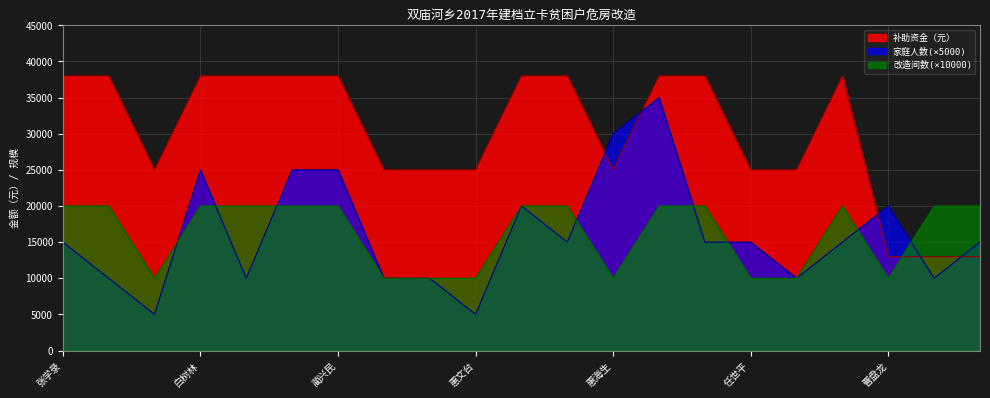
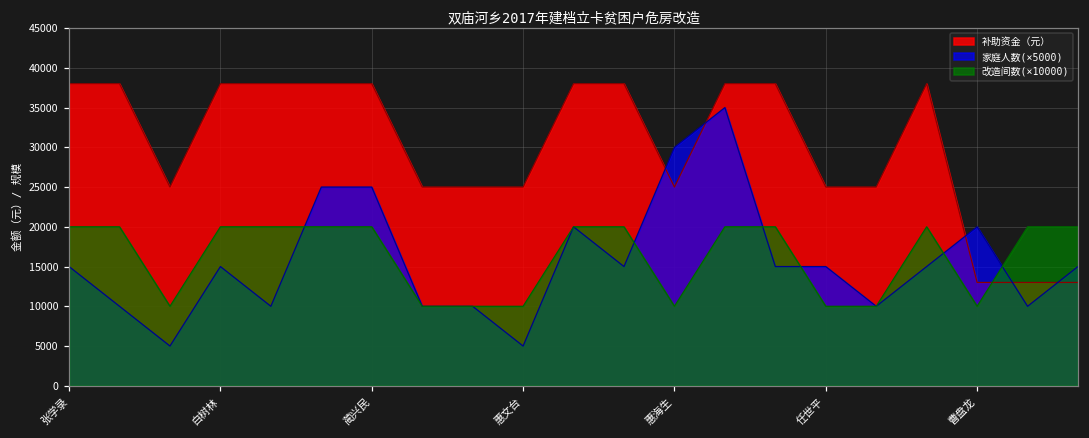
  {
    "补助资金（元）": {
      "张学录": 38000,
      "白树林": 38000,
      "蔺兴民": 38000,
      "惠文台": 25000,
      "惠海生": 25000,
      "任世平": 25000,
      "曹盘龙": 13000
    },
    "家庭人数(×5000)": {
      "张学录": 15000,
-     "白树林": 25000,
+     "白树林": 15000,
      "蔺兴民": 25000,
      "惠文台": 5000,
      "惠海生": 30000,
      "任世平": 15000,
      "曹盘龙": 20000
    },
    "改造间数(×10000)": {
      "张学录": 20000,
      "白树林": 20000,
      "蔺兴民": 20000,
      "惠文台": 10000,
      "惠海生": 10000,
      "任世平": 10000,
      "曹盘龙": 10000
    }
  }
